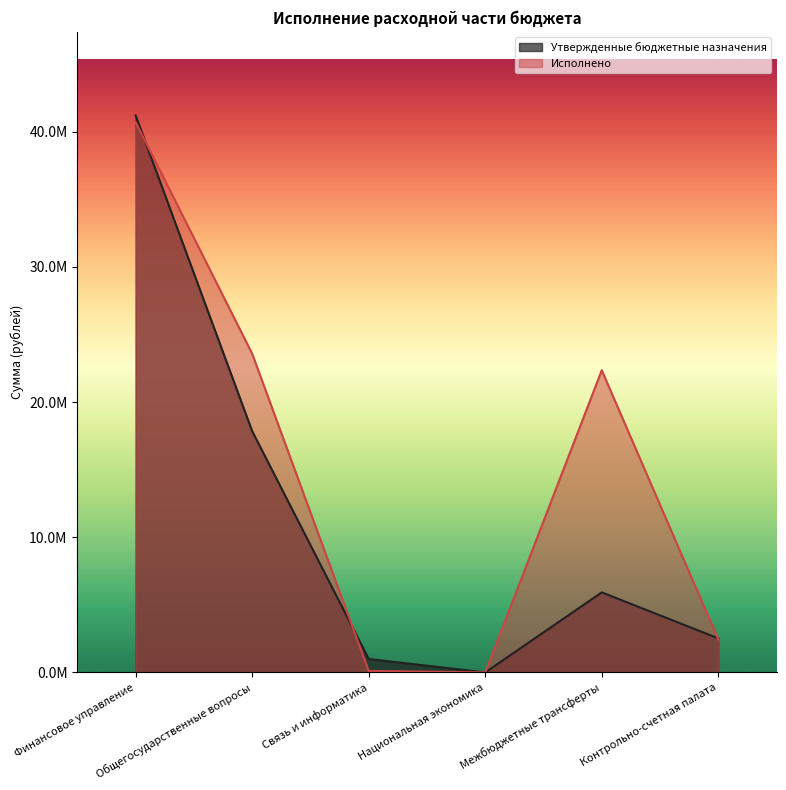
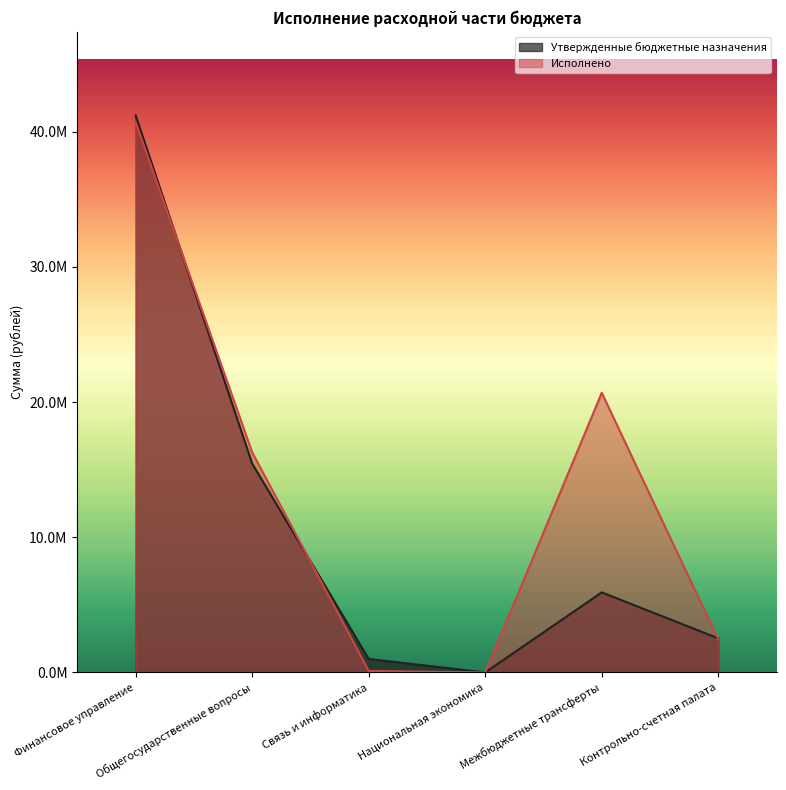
  {
    "Утвержденные бюджетные назначения": {
      "Финансовое управление": 41200000,
-     "Общегосударственные вопросы": 17900000,
+     "Общегосударственные вопросы": 15500000,
      "Связь и информатика": 1000000,
      "Межбюджетные трансферты": 5900000
    },
    "Исполнено": {
      "Финансовое управление": 40700000,
-     "Общегосударственные вопросы": 23600000,
+     "Общегосударственные вопросы": 16300000,
      "Связь и информатика": 100000,
-     "Межбюджетные трансферты": 22400000
+     "Межбюджетные трансферты": 20700000
    }
  }
